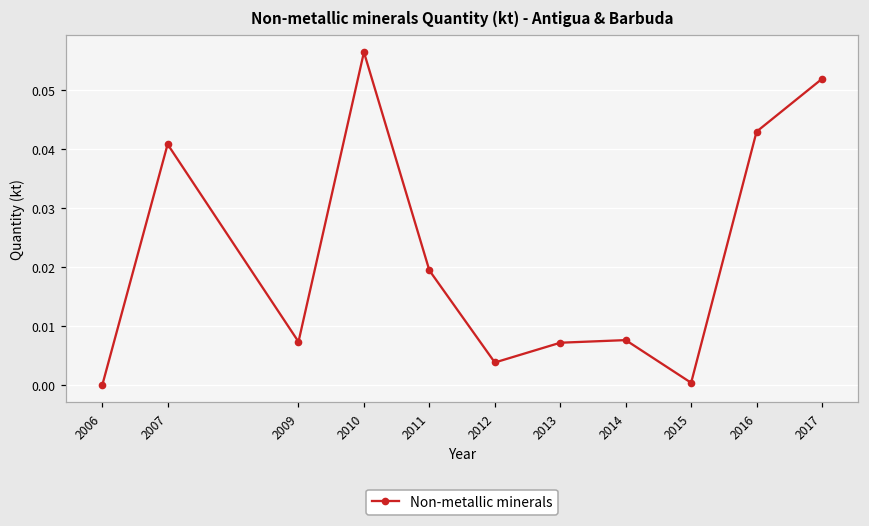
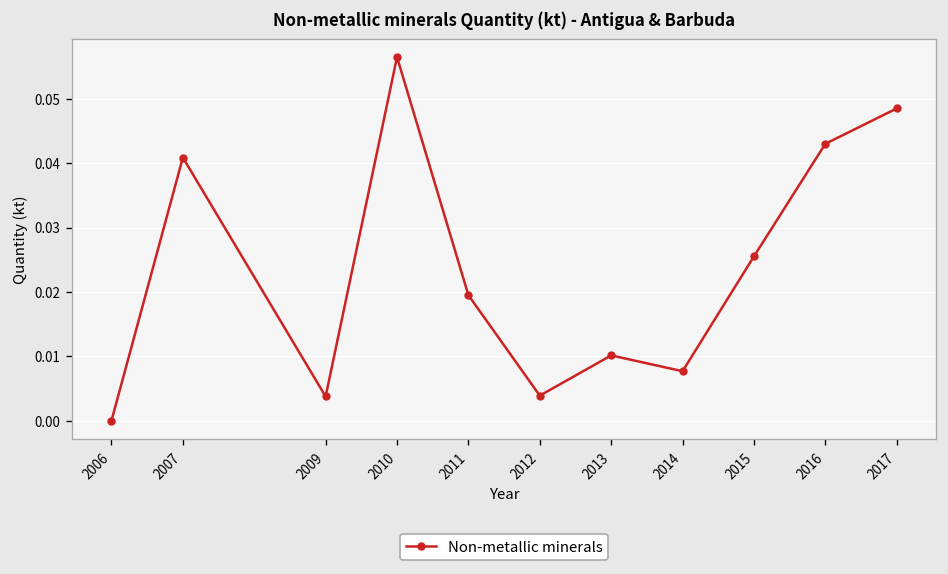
  {
    "2006": 0.000,
    "2007": 0.041,
-   "2009": 0.007,
+   "2009": 0.004,
    "2010": 0.056,
    "2011": 0.019,
    "2012": 0.004,
-   "2013": 0.007,
+   "2013": 0.010,
    "2014": 0.008,
-   "2015": 0.000,
+   "2015": 0.026,
    "2016": 0.043,
-   "2017": 0.052
+   "2017": 0.048
  }
